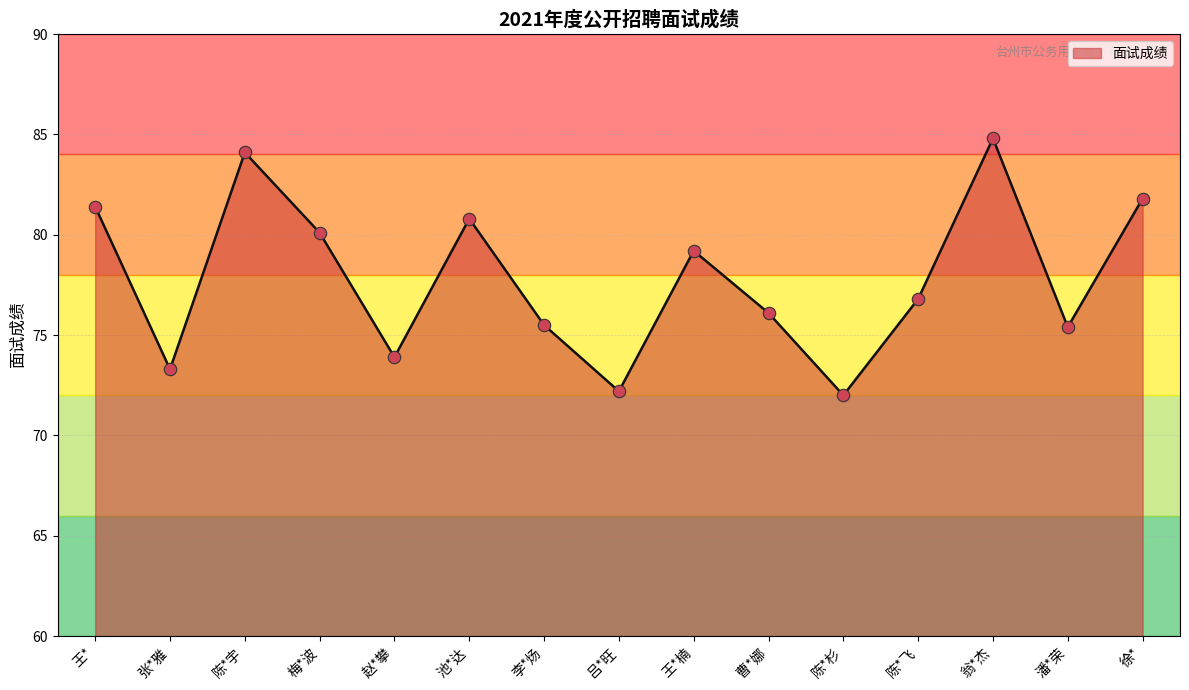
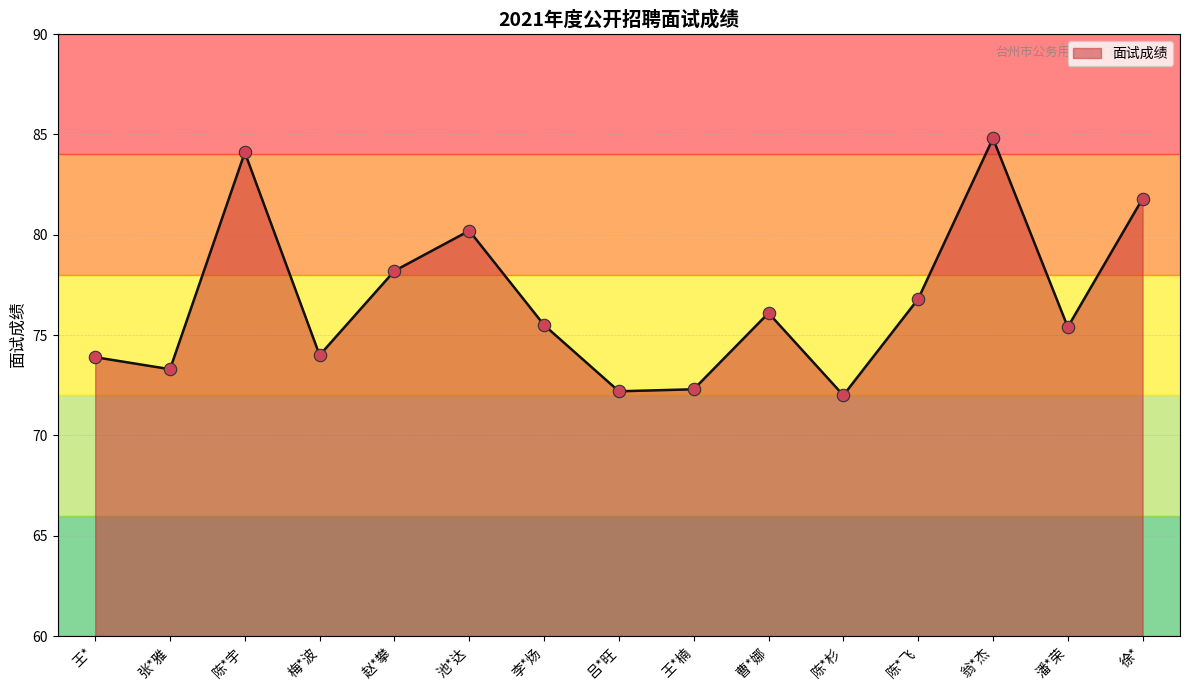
  {
-   "王*": 81.4,
+   "王*": 73.9,
    "张*雅": 73.3,
    "陈*宇": 84.1,
-   "梅*波": 80.1,
-   "赵*攀": 73.9,
-   "池*达": 80.8,
+   "梅*波": 74.0,
+   "赵*攀": 78.2,
+   "池*达": 80.2,
    "李*炀": 75.5,
    "吕*旺": 72.2,
-   "王*楠": 79.2,
+   "王*楠": 72.3,
    "曹*娜": 76.1,
    "陈*杉": 72.0,
    "陈*飞": 76.8,
    "翁*杰": 84.8,
    "潘*荣": 75.4,
    "徐*": 81.8
  }
